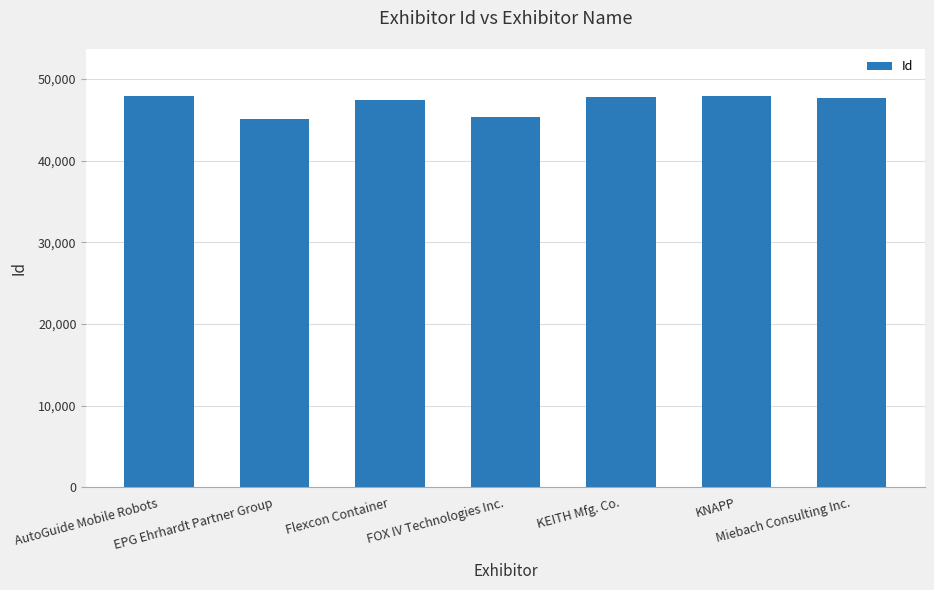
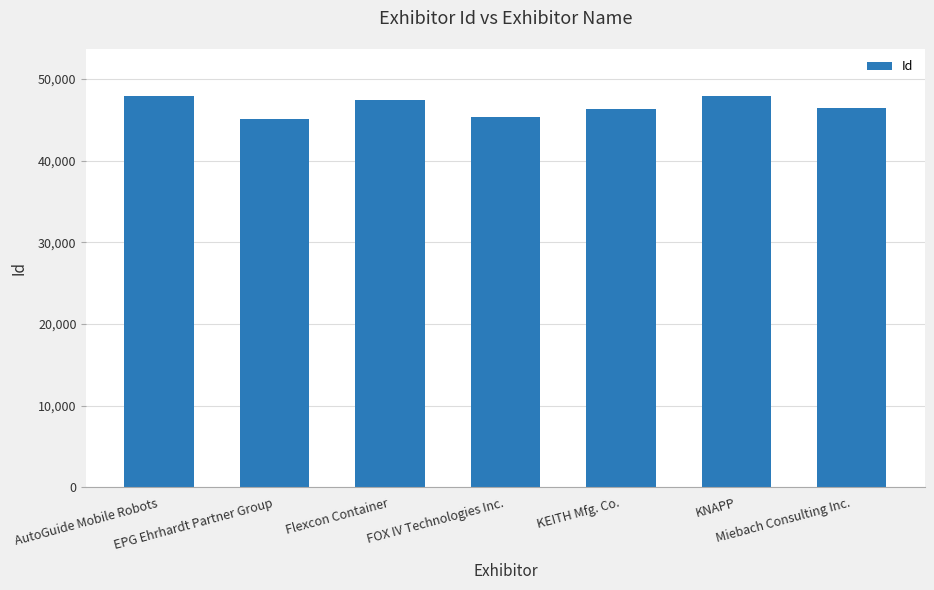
  {
    "AutoGuide Mobile Robots": "48,000",
    "EPG Ehrhardt Partner Group": "45,000",
    "Flexcon Container": "47,000",
    "FOX IV Technologies Inc.": "45,000",
-   "KEITH Mfg. Co.": "48,000",
+   "KEITH Mfg. Co.": "46,000",
    "KNAPP": "48,000",
-   "Miebach Consulting Inc.": "48,000"
+   "Miebach Consulting Inc.": "46,000"
  }
